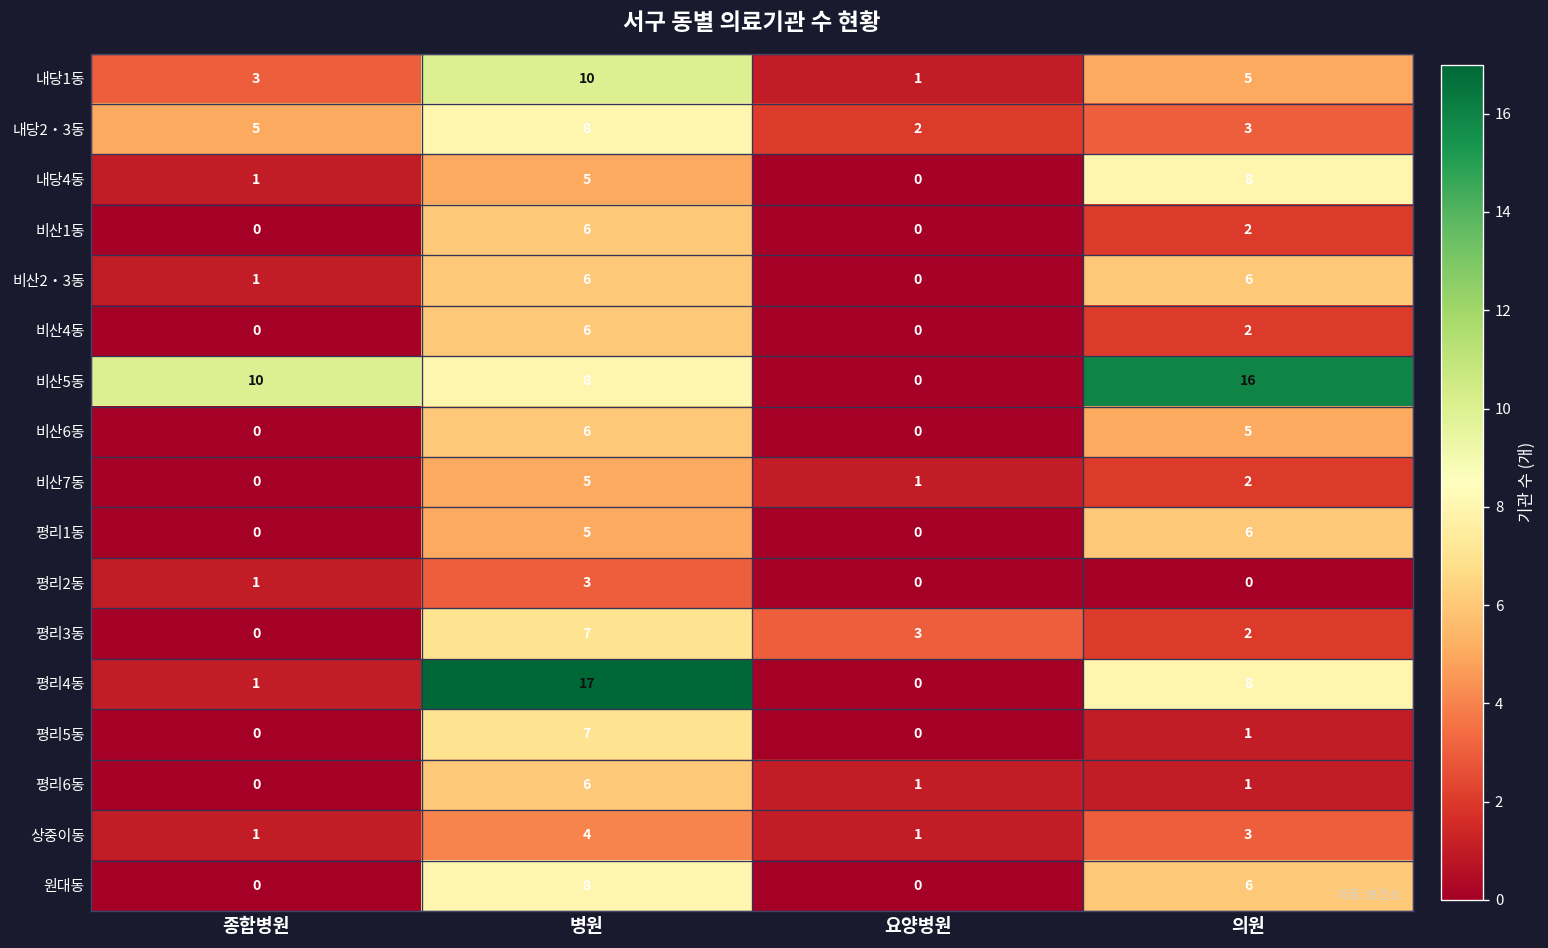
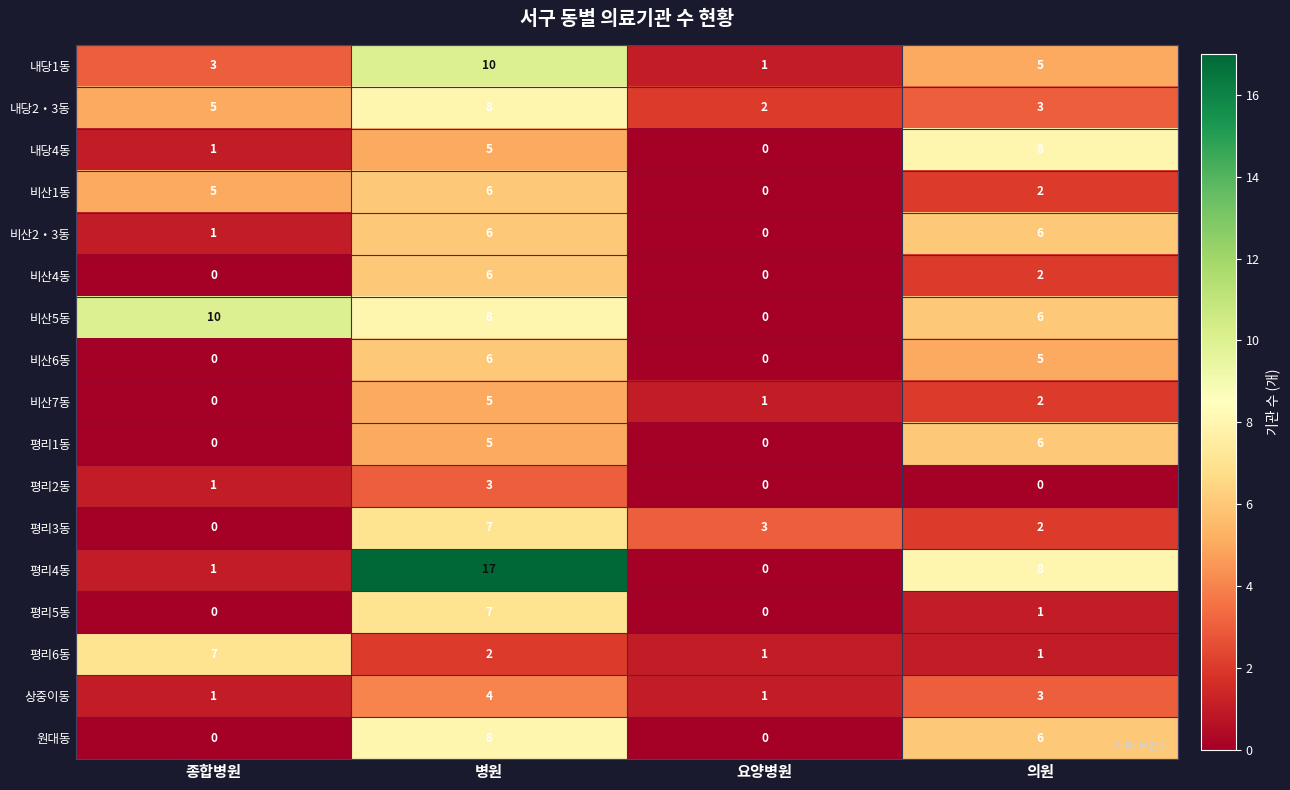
  {
    "내당1동": {
      "종합병원": 3,
      "병원": 10,
      "요양병원": 1,
      "의원": 5
    },
    "내당2‧3동": {
      "종합병원": 5,
      "병원": 8,
      "요양병원": 2,
      "의원": 3
    },
    "내당4동": {
      "종합병원": 1,
      "병원": 5,
      "요양병원": 0,
      "의원": 8
    },
    "비산1동": {
-     "종합병원": 0,
+     "종합병원": 5,
      "병원": 6,
      "요양병원": 0,
      "의원": 2
    },
    "비산2‧3동": {
      "종합병원": 1,
      "병원": 6,
      "요양병원": 0,
      "의원": 6
    },
    "비산4동": {
      "종합병원": 0,
      "병원": 6,
      "요양병원": 0,
      "의원": 2
    },
    "비산5동": {
      "종합병원": 10,
      "병원": 8,
      "요양병원": 0,
-     "의원": 16
+     "의원": 6
    },
    "비산6동": {
      "종합병원": 0,
      "병원": 6,
      "요양병원": 0,
      "의원": 5
    },
    "비산7동": {
      "종합병원": 0,
      "병원": 5,
      "요양병원": 1,
      "의원": 2
    },
    "평리1동": {
      "종합병원": 0,
      "병원": 5,
      "요양병원": 0,
      "의원": 6
    },
    "평리2동": {
      "종합병원": 1,
      "병원": 3,
      "요양병원": 0,
      "의원": 0
    },
    "평리3동": {
      "종합병원": 0,
      "병원": 7,
      "요양병원": 3,
      "의원": 2
    },
    "평리4동": {
      "종합병원": 1,
      "병원": 17,
      "요양병원": 0,
      "의원": 8
    },
    "평리5동": {
      "종합병원": 0,
      "병원": 7,
      "요양병원": 0,
      "의원": 1
    },
    "평리6동": {
-     "종합병원": 0,
-     "병원": 6,
+     "종합병원": 7,
+     "병원": 2,
      "요양병원": 1,
      "의원": 1
    },
    "상중이동": {
      "종합병원": 1,
      "병원": 4,
      "요양병원": 1,
      "의원": 3
    },
    "원대동": {
      "종합병원": 0,
      "병원": 8,
      "요양병원": 0
    }
  }
